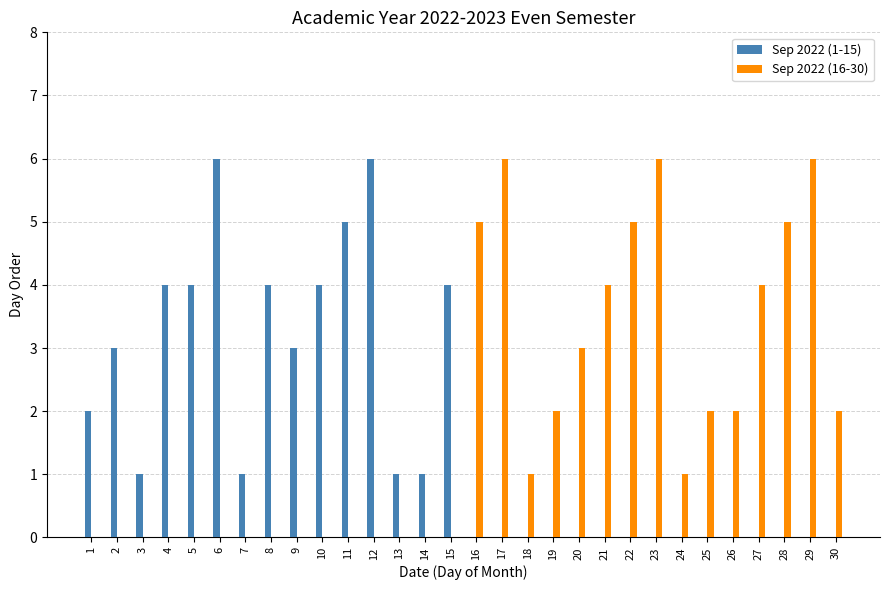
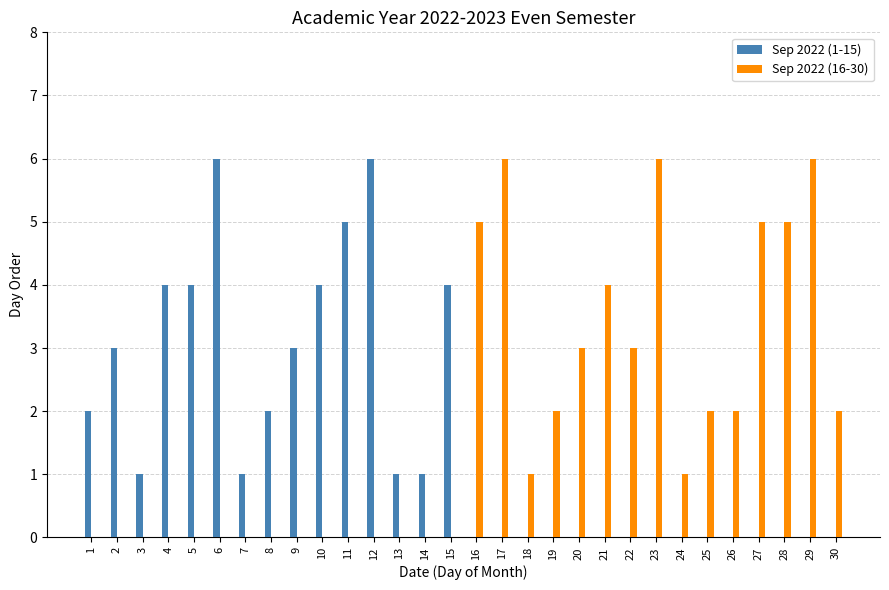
  {
    "Sep 2022 (1-15)": {
      "1": 2,
      "2": 3,
      "3": 1,
      "4": 4,
      "5": 4,
      "6": 6,
      "7": 1,
-     "8": 4,
+     "8": 2,
      "9": 3,
      "10": 4,
      "11": 5,
      "12": 6,
      "13": 1,
      "14": 1,
      "15": 4,
      "16": 0,
      "17": 0,
      "18": 0,
      "19": 0,
      "20": 0,
      "21": 0,
      "22": 0,
      "23": 0,
      "24": 0,
      "25": 0,
      "26": 0,
      "27": 0,
      "28": 0,
      "29": 0,
      "30": 0
    },
    "Sep 2022 (16-30)": {
      "1": 0,
      "2": 0,
      "3": 0,
      "4": 0,
      "5": 0,
      "6": 0,
      "7": 0,
      "8": 0,
      "9": 0,
      "10": 0,
      "11": 0,
      "12": 0,
      "13": 0,
      "14": 0,
      "15": 0,
      "16": 5,
      "17": 6,
      "18": 1,
      "19": 2,
      "20": 3,
      "21": 4,
-     "22": 5,
+     "22": 3,
      "23": 6,
      "24": 1,
      "25": 2,
      "26": 2,
-     "27": 4,
+     "27": 5,
      "28": 5,
      "29": 6,
      "30": 2
    }
  }
